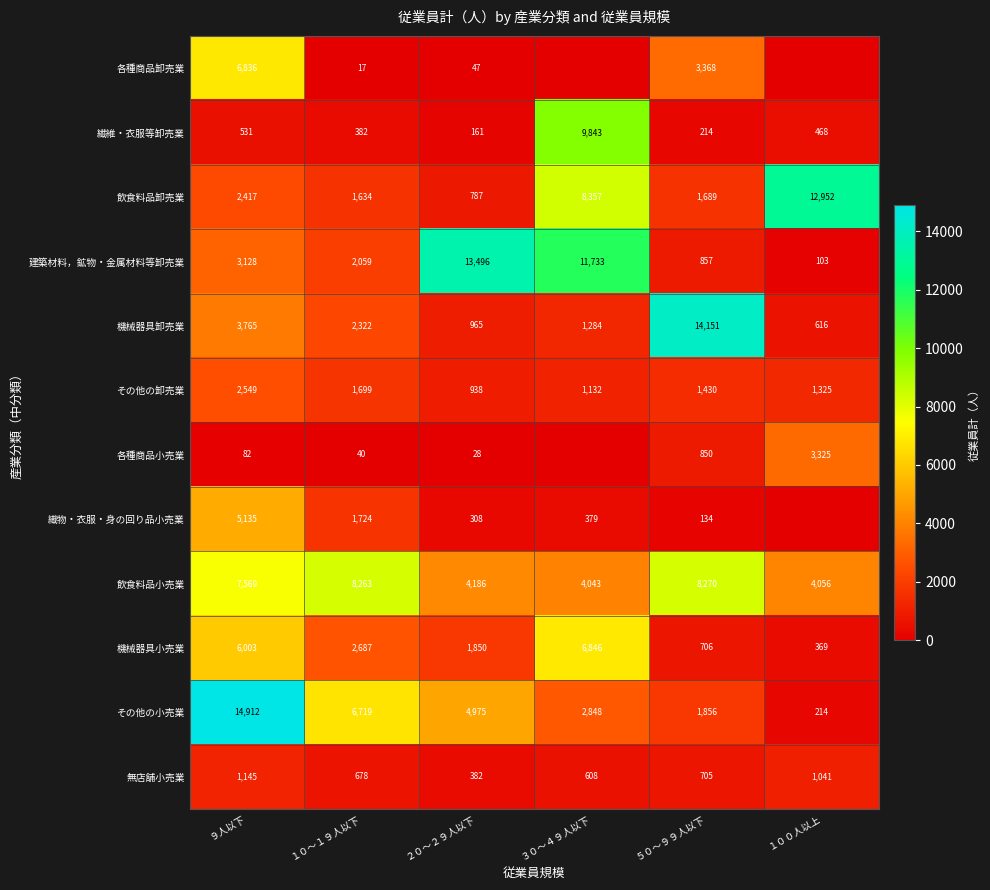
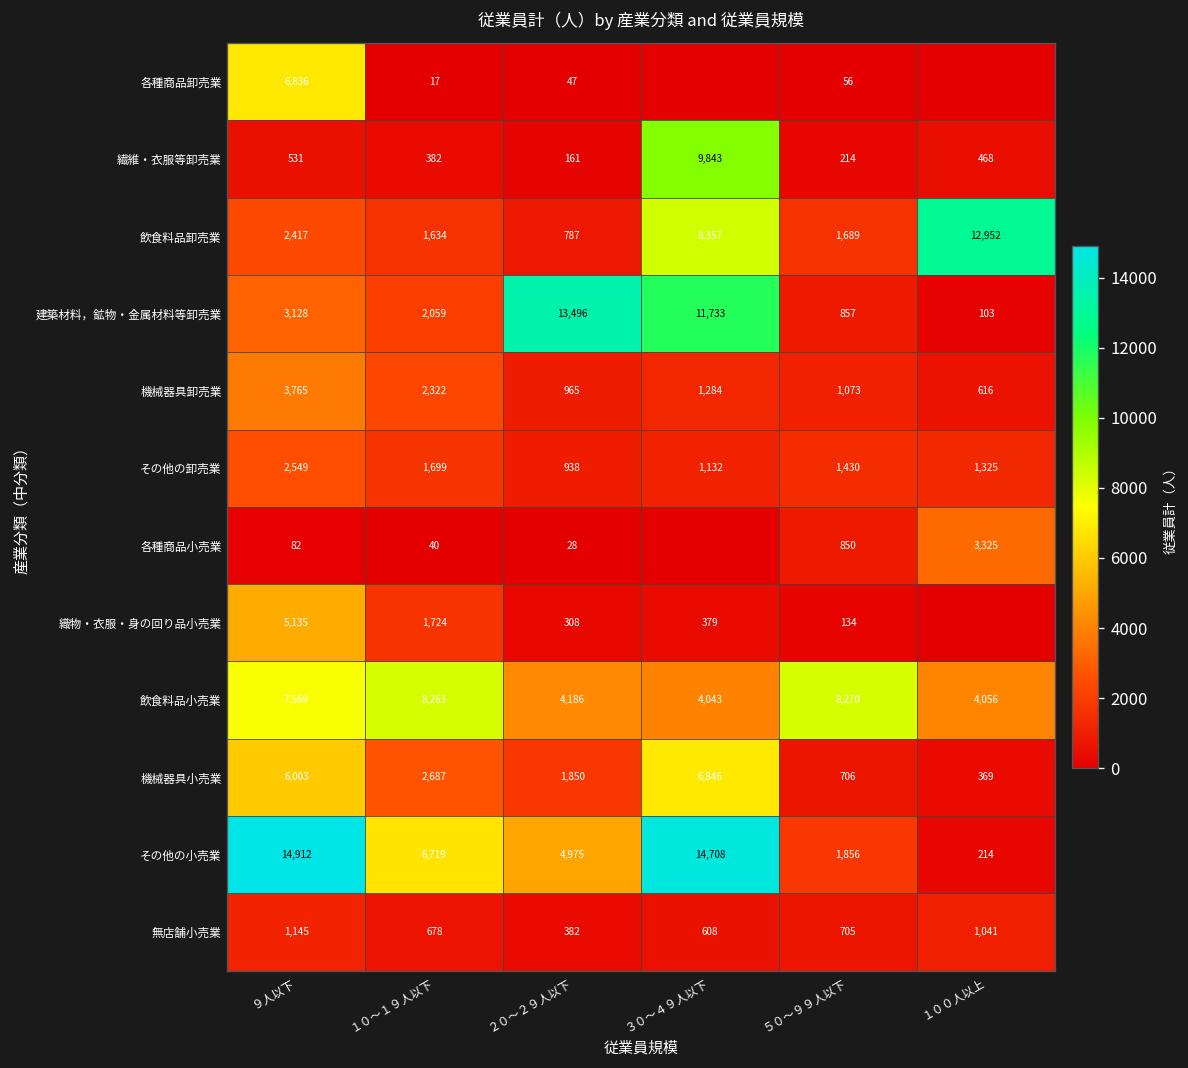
  {
    "各種商品卸売業": {
      "９人以下": "6,836",
      "１０～１９人以下": "17",
      "２０～２９人以下": "47",
-     "５０～９９人以下": "3,368"
+     "５０～９９人以下": "56"
    },
    "繊維・衣服等卸売業": {
      "９人以下": "531",
      "１０～１９人以下": "382",
      "２０～２９人以下": "161",
      "３０～４９人以下": "9,843",
      "５０～９９人以下": "214",
      "１００人以上": "468"
    },
    "飲食料品卸売業": {
      "９人以下": "2,417",
      "１０～１９人以下": "1,634",
      "２０～２９人以下": "787",
      "３０～４９人以下": "8,357",
      "５０～９９人以下": "1,689",
      "１００人以上": "12,952"
    },
    "建築材料，鉱物・金属材料等卸売業": {
      "９人以下": "3,128",
      "１０～１９人以下": "2,059",
      "２０～２９人以下": "13,496",
      "３０～４９人以下": "11,733",
      "５０～９９人以下": "857",
      "１００人以上": "103"
    },
    "機械器具卸売業": {
      "９人以下": "3,765",
      "１０～１９人以下": "2,322",
      "２０～２９人以下": "965",
      "３０～４９人以下": "1,284",
-     "５０～９９人以下": "14,151",
+     "５０～９９人以下": "1,073",
      "１００人以上": "616"
    },
    "その他の卸売業": {
      "９人以下": "2,549",
      "１０～１９人以下": "1,699",
      "２０～２９人以下": "938",
      "３０～４９人以下": "1,132",
      "５０～９９人以下": "1,430",
      "１００人以上": "1,325"
    },
    "各種商品小売業": {
      "９人以下": "82",
      "１０～１９人以下": "40",
      "２０～２９人以下": "28",
      "５０～９９人以下": "850",
      "１００人以上": "3,325"
    },
    "織物・衣服・身の回り品小売業": {
      "９人以下": "5,135",
      "１０～１９人以下": "1,724",
      "２０～２９人以下": "308",
      "３０～４９人以下": "379",
      "５０～９９人以下": "134"
    },
    "飲食料品小売業": {
      "９人以下": "7,569",
      "１０～１９人以下": "8,263",
      "２０～２９人以下": "4,186",
      "３０～４９人以下": "4,043",
      "５０～９９人以下": "8,270",
      "１００人以上": "4,056"
    },
    "機械器具小売業": {
      "９人以下": "6,003",
      "１０～１９人以下": "2,687",
      "２０～２９人以下": "1,850",
      "３０～４９人以下": "6,846",
      "５０～９９人以下": "706",
      "１００人以上": "369"
    },
    "その他の小売業": {
      "９人以下": "14,912",
      "１０～１９人以下": "6,719",
      "２０～２９人以下": "4,975",
-     "３０～４９人以下": "2,848",
+     "３０～４９人以下": "14,708",
      "５０～９９人以下": "1,856",
      "１００人以上": "214"
    },
    "無店舗小売業": {
      "９人以下": "1,145",
      "１０～１９人以下": "678",
      "２０～２９人以下": "382",
      "３０～４９人以下": "608",
      "５０～９９人以下": "705",
      "１００人以上": "1,041"
    }
  }
